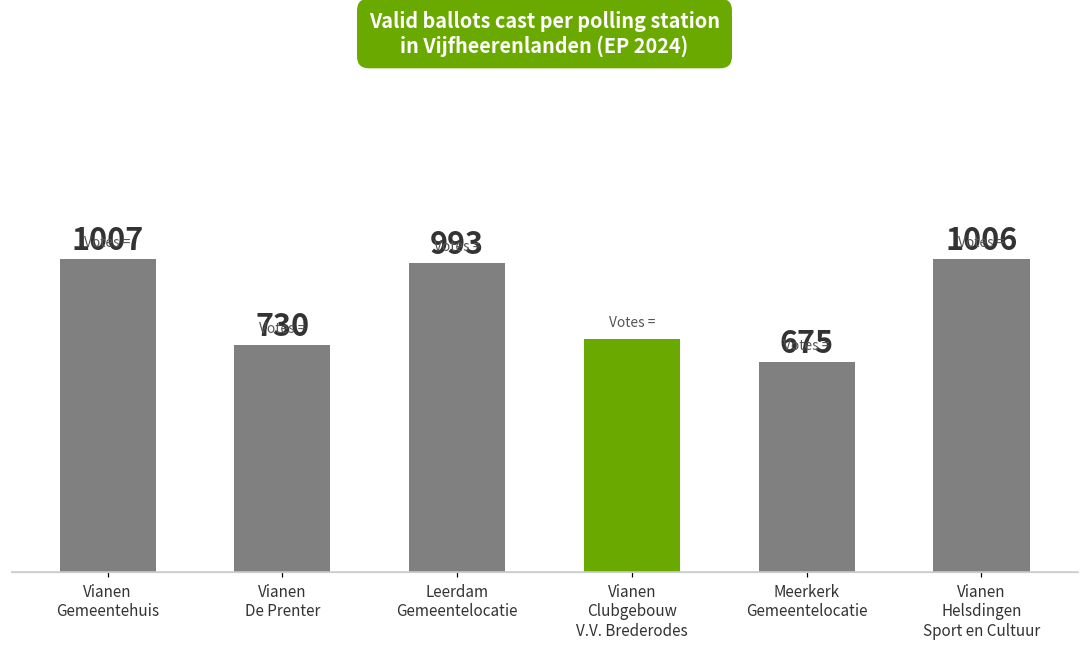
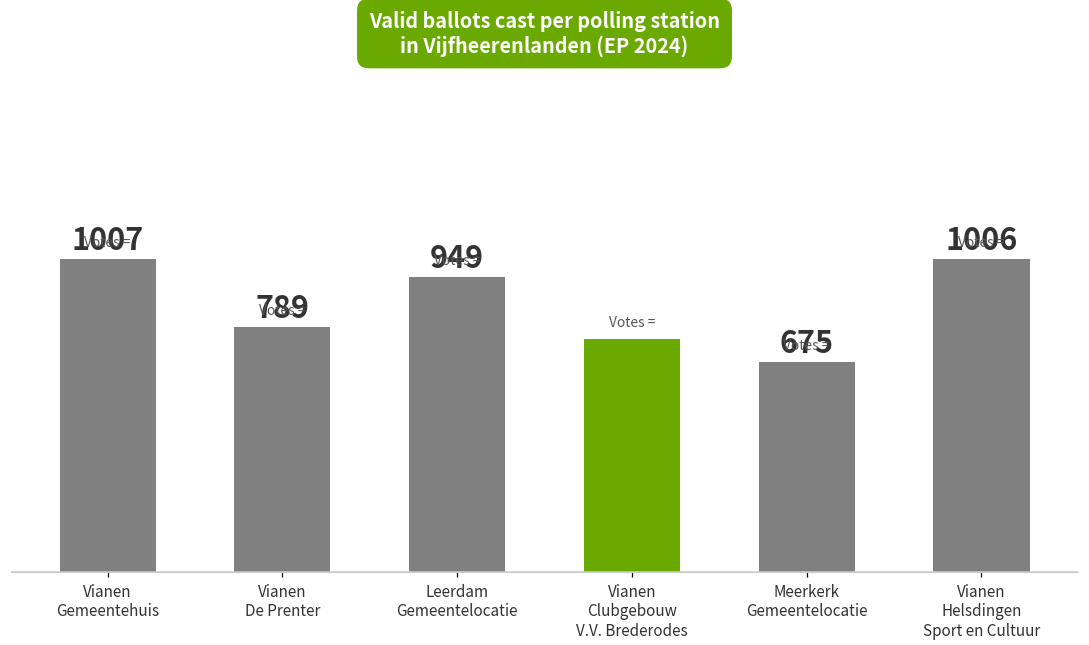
  {
-   "Vianen De Prenter": 730,
-   "Leerdam Gemeentelocatie": 993
+   "Vianen De Prenter": 789,
+   "Leerdam Gemeentelocatie": 949
  }
